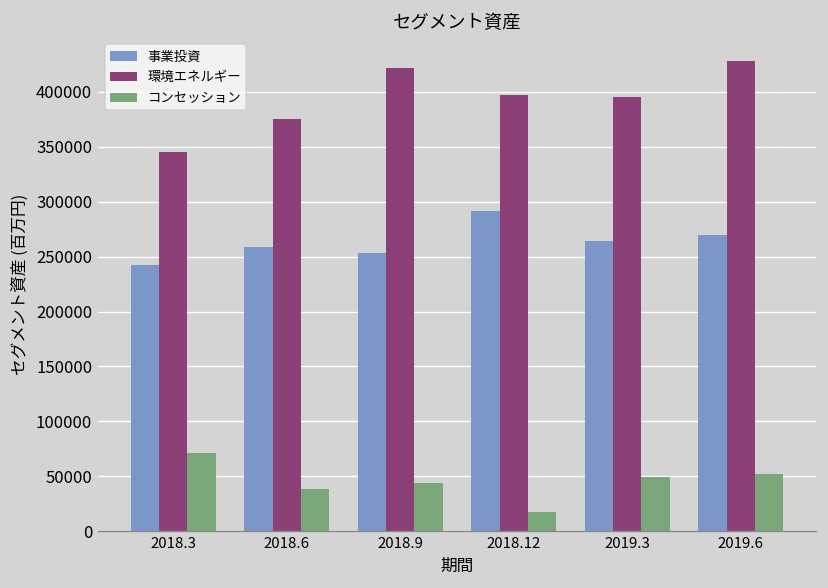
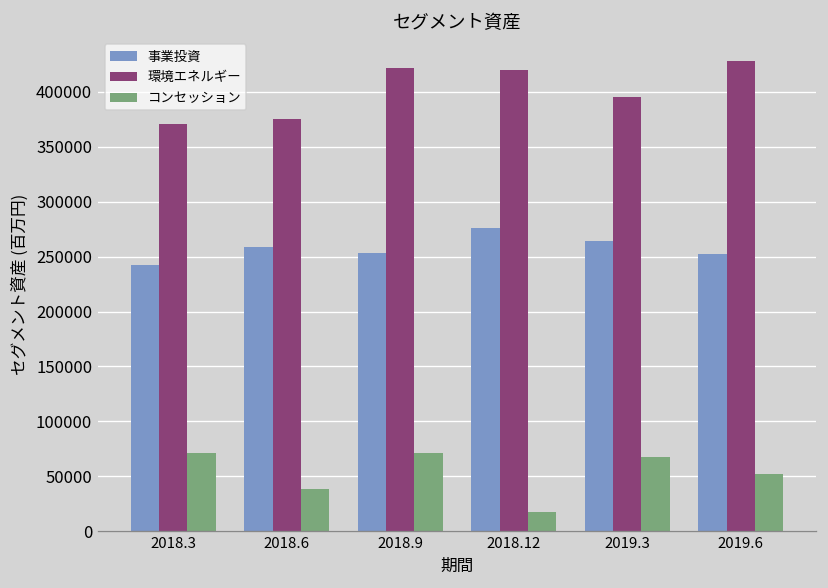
  {
    "事業投資": {
      "2018.3": 240000,
      "2018.6": 260000,
      "2018.9": 250000,
-     "2018.12": 290000,
+     "2018.12": 280000,
      "2019.3": 260000,
-     "2019.6": 270000
+     "2019.6": 250000
    },
    "環境エネルギー": {
-     "2018.3": 340000,
+     "2018.3": 370000,
      "2018.6": 380000,
      "2018.9": 420000,
-     "2018.12": 400000,
+     "2018.12": 420000,
      "2019.3": 400000,
      "2019.6": 430000
    },
    "コンセッション": {
      "2018.3": 70000,
      "2018.6": 40000,
-     "2018.9": 40000,
+     "2018.9": 70000,
      "2018.12": 20000,
-     "2019.3": 50000,
+     "2019.3": 70000,
      "2019.6": 50000
    }
  }
